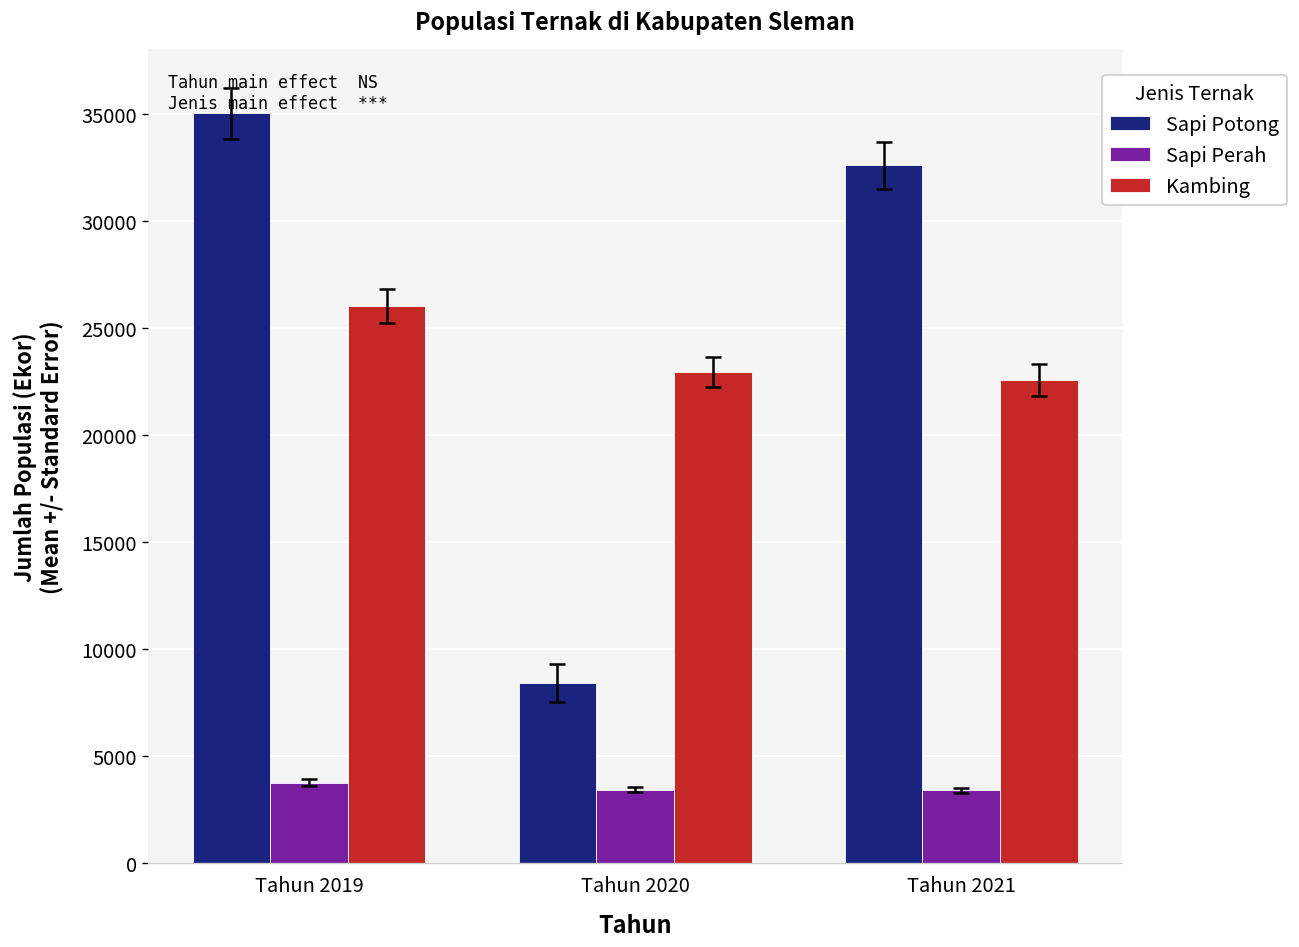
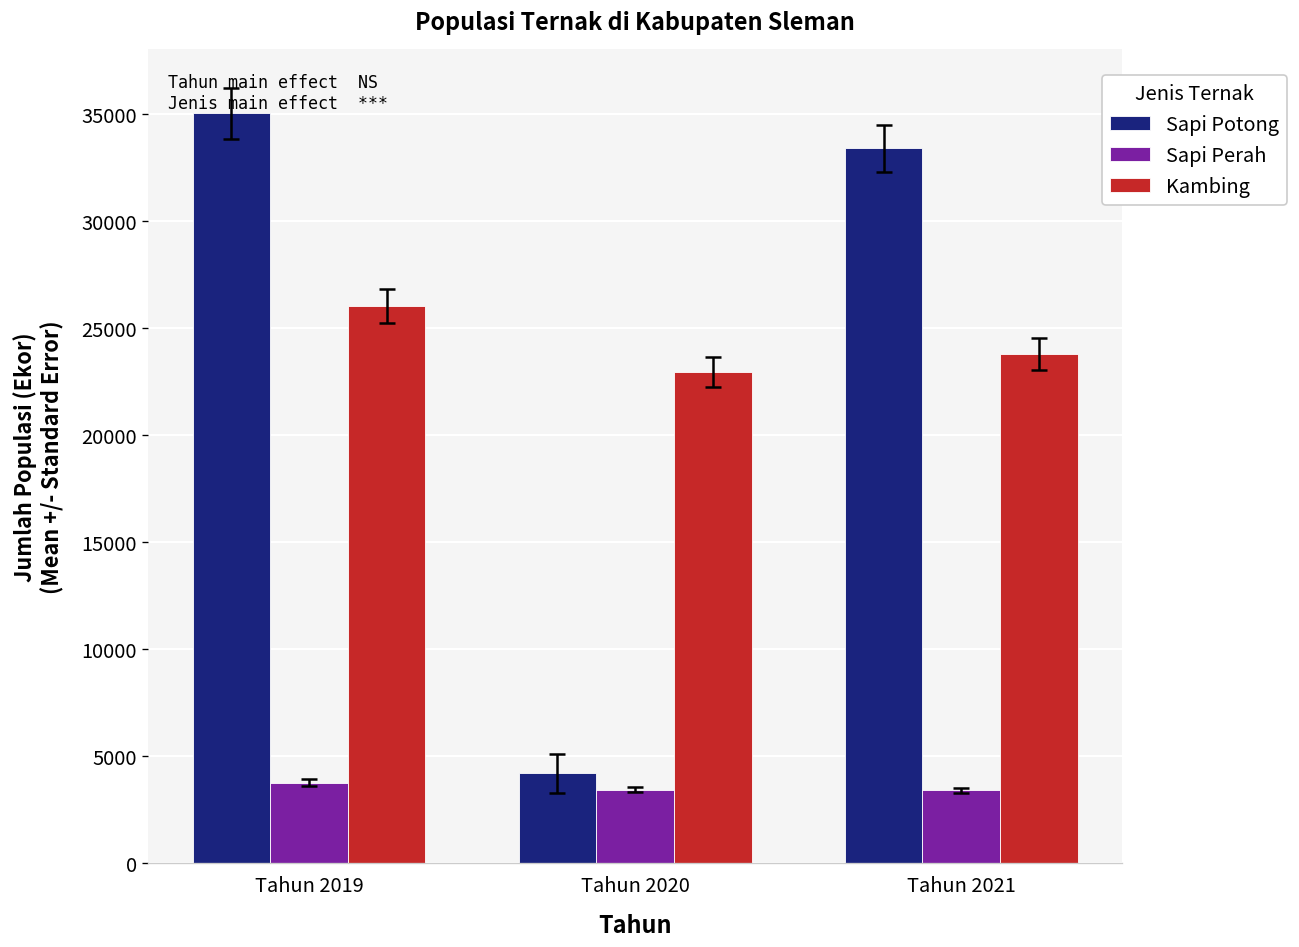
  {
    "Sapi Potong": {
      "Tahun 2019": 35000,
-     "Tahun 2020": 8400,
-     "Tahun 2021": 32600
+     "Tahun 2020": 4200,
+     "Tahun 2021": 33400
    },
    "Sapi Perah": {
      "Tahun 2019": 3800,
      "Tahun 2020": 3400,
      "Tahun 2021": 3400
    },
    "Kambing": {
      "Tahun 2019": 26100,
      "Tahun 2020": 22900,
-     "Tahun 2021": 22600
+     "Tahun 2021": 23800
    }
  }
